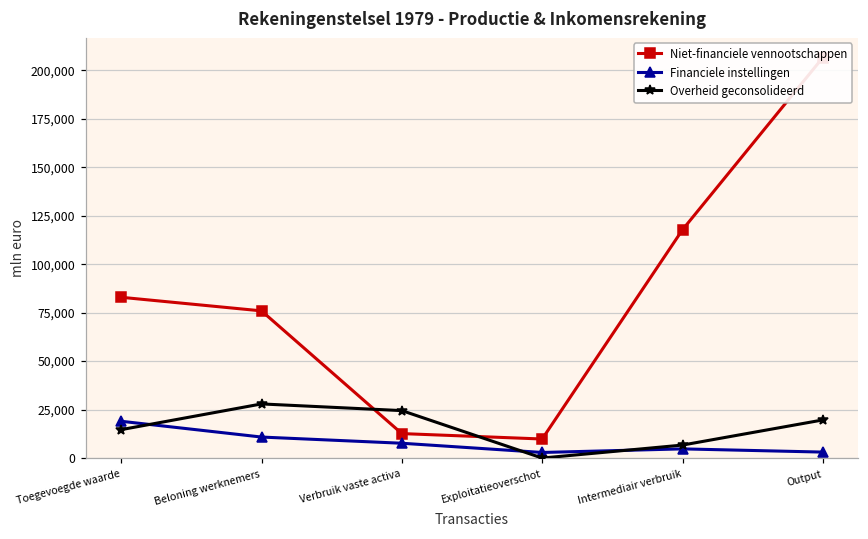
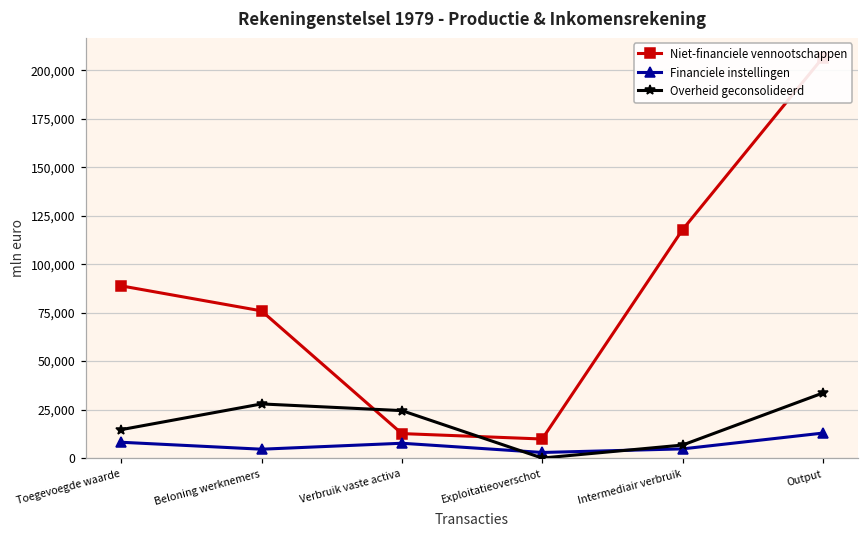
  {
    "Niet-financiele vennootschappen": {
-     "Toegevoegde waarde": "83,000",
+     "Toegevoegde waarde": "89,000",
      "Beloning werknemers": "76,000",
      "Verbruik vaste activa": "13,000",
      "Exploitatieoverschot": "10,000",
      "Intermediair verbruik": "118,000"
    },
    "Financiele instellingen": {
-     "Toegevoegde waarde": "19,000",
-     "Beloning werknemers": "11,000",
+     "Toegevoegde waarde": "8,000",
+     "Beloning werknemers": "5,000",
      "Verbruik vaste activa": "8,000",
      "Exploitatieoverschot": "3,000",
      "Intermediair verbruik": "5,000",
-     "Output": "3,000"
+     "Output": "13,000"
    },
    "Overheid geconsolideerd": {
      "Toegevoegde waarde": "15,000",
      "Beloning werknemers": "28,000",
      "Verbruik vaste activa": "24,000",
      "Exploitatieoverschot": "0",
      "Intermediair verbruik": "7,000",
-     "Output": "20,000"
+     "Output": "34,000"
    }
  }
